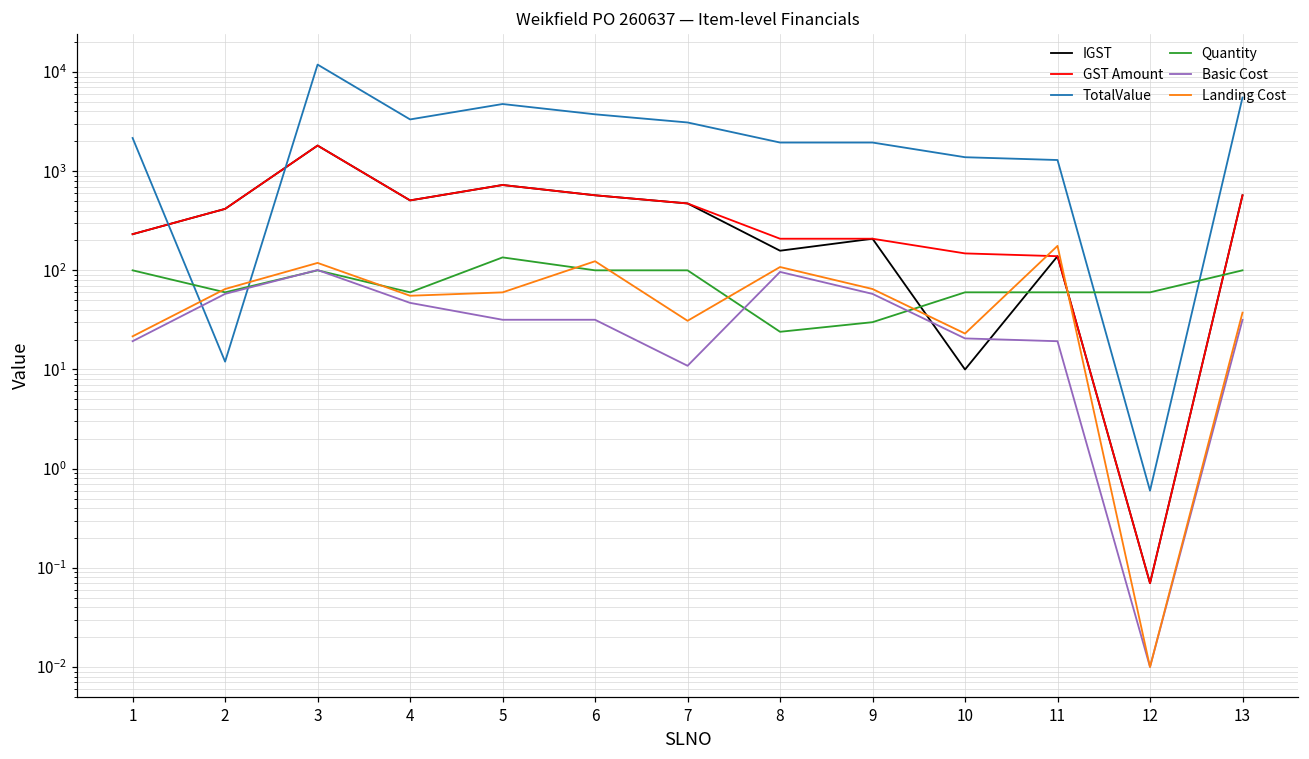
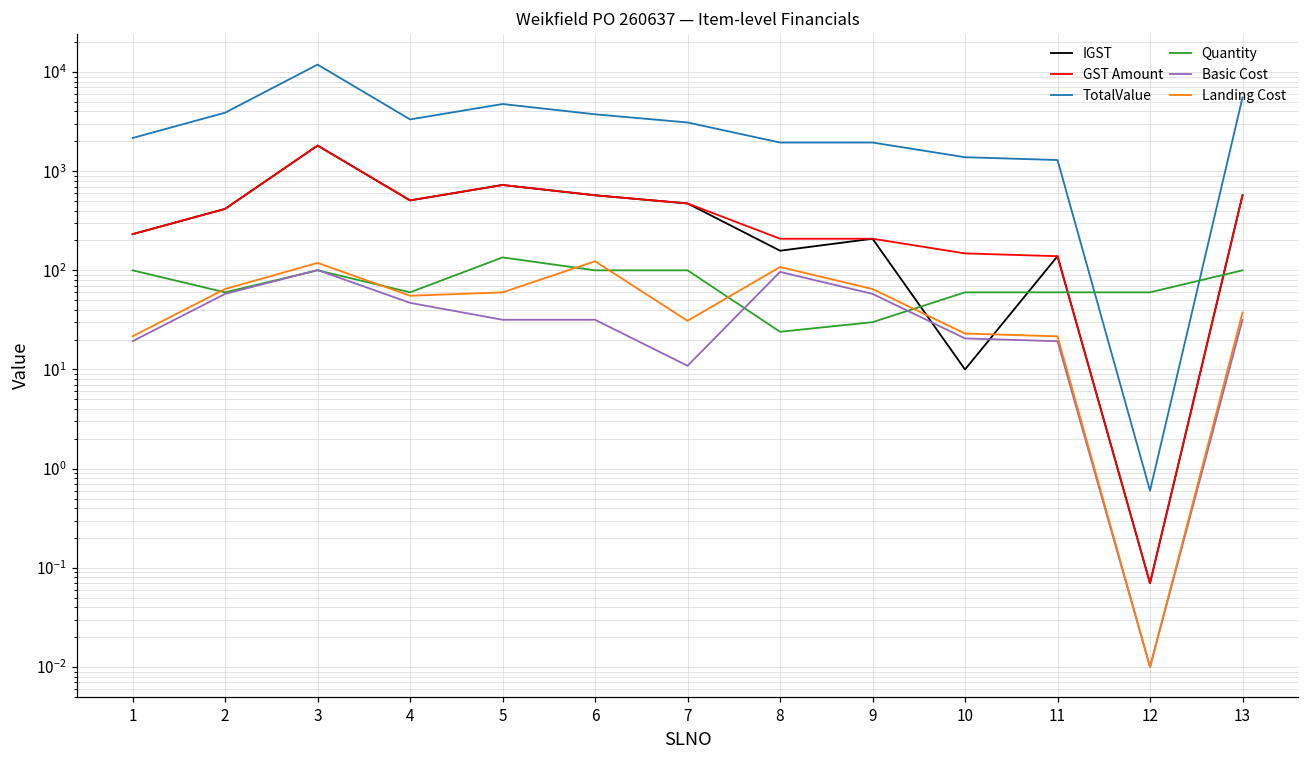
  {
    "IGST": {
      "8": 160,
      "10": 10
    },
    "GST Amount": {
      "8": 210,
      "10": 150
    },
    "TotalValue": {
      "1": 2200,
-     "2": 12,
+     "2": 3900,
      "3": 12000,
      "4": 3300,
      "5": 5000,
      "6": 3700,
      "7": 3100,
      "8": 1900,
      "9": 1900,
      "10": 1400,
      "11": 1300,
      "12": 0.6,
      "13": 6000
    },
    "Quantity": {
      "1": 100,
      "4": 60,
      "5": 140,
      "6": 100,
      "7": 100,
      "8": 24,
      "9": 30,
      "10": 60,
      "11": 60,
      "12": 60,
      "13": 100
    },
    "Basic Cost": {
      "1": 19,
      "4": 50,
      "5": 32,
      "6": 32,
      "7": 11,
      "8": 100,
      "9": 60,
      "10": 21,
      "11": 19,
      "13": 32
    },
    "Landing Cost": {
      "1": 22,
      "2": 60,
      "3": 120,
      "4": 60,
      "5": 60,
      "6": 120,
      "7": 31,
      "8": 110,
      "9": 60,
      "10": 23,
-     "11": 180,
+     "11": 22,
      "13": 37
    }
  }
